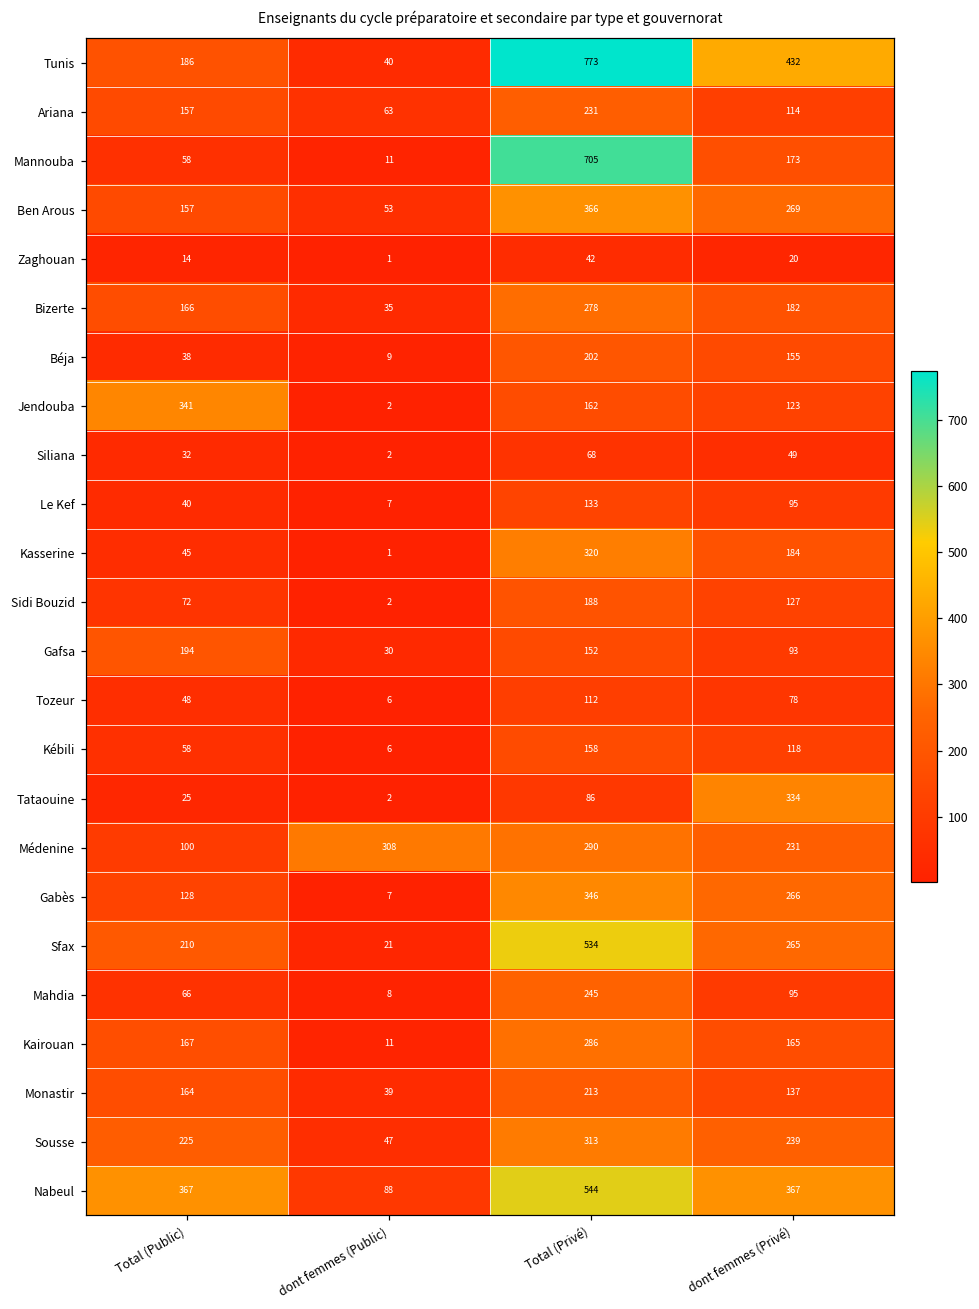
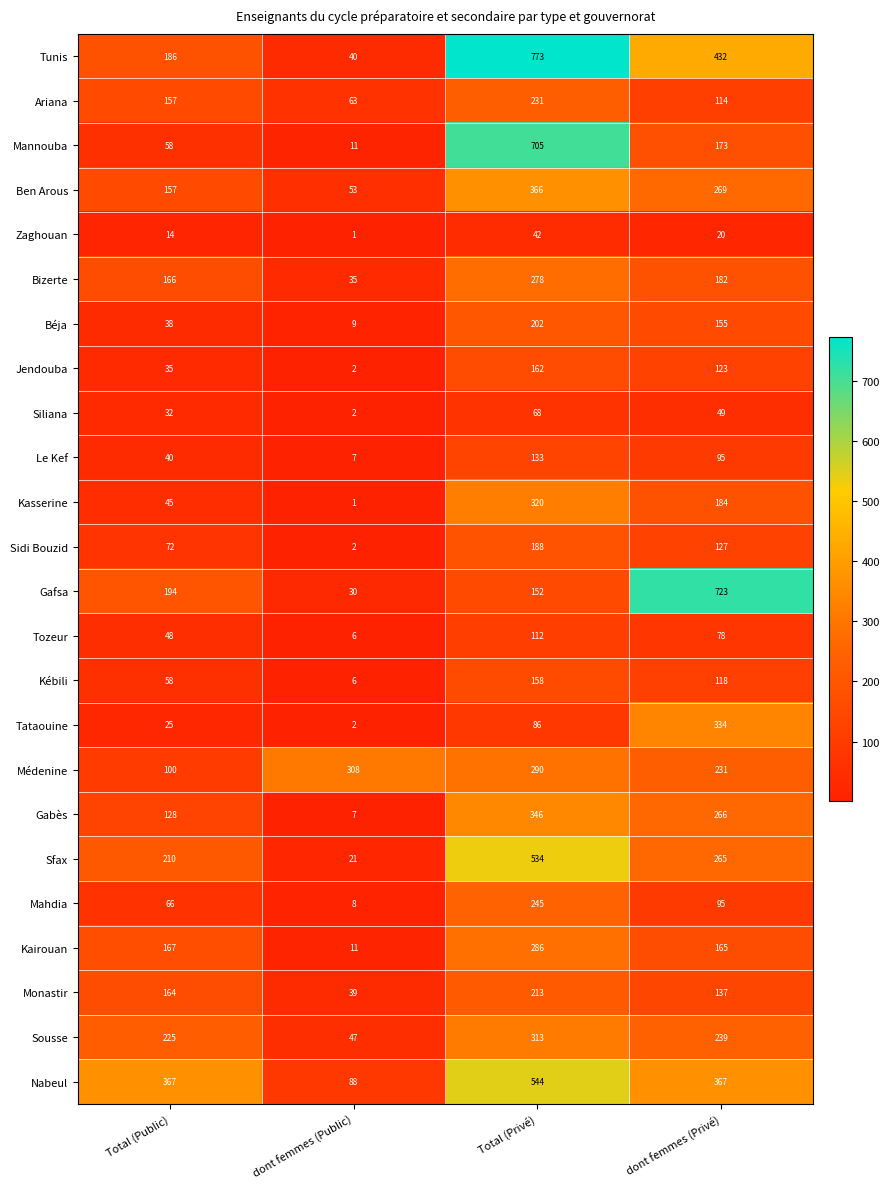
  {
    "Tunis": {
      "Total (Public)": 186,
      "dont femmes (Public)": 40,
      "Total (Privé)": 773,
      "dont femmes (Privé)": 432
    },
    "Ariana": {
      "Total (Public)": 157,
      "dont femmes (Public)": 63,
      "Total (Privé)": 231,
      "dont femmes (Privé)": 114
    },
    "Mannouba": {
      "Total (Public)": 58,
      "dont femmes (Public)": 11,
      "Total (Privé)": 705,
      "dont femmes (Privé)": 173
    },
    "Ben Arous": {
      "Total (Public)": 157,
      "dont femmes (Public)": 53,
      "Total (Privé)": 366,
      "dont femmes (Privé)": 269
    },
    "Zaghouan": {
      "Total (Public)": 14,
      "dont femmes (Public)": 1,
      "Total (Privé)": 42,
      "dont femmes (Privé)": 20
    },
    "Bizerte": {
      "Total (Public)": 166,
      "dont femmes (Public)": 35,
      "Total (Privé)": 278,
      "dont femmes (Privé)": 182
    },
    "Béja": {
      "Total (Public)": 38,
      "dont femmes (Public)": 9,
      "Total (Privé)": 202,
      "dont femmes (Privé)": 155
    },
    "Jendouba": {
-     "Total (Public)": 341,
+     "Total (Public)": 35,
      "dont femmes (Public)": 2,
      "Total (Privé)": 162,
      "dont femmes (Privé)": 123
    },
    "Siliana": {
      "Total (Public)": 32,
      "dont femmes (Public)": 2,
      "Total (Privé)": 68,
      "dont femmes (Privé)": 49
    },
    "Le Kef": {
      "Total (Public)": 40,
      "dont femmes (Public)": 7,
      "Total (Privé)": 133,
      "dont femmes (Privé)": 95
    },
    "Kasserine": {
      "Total (Public)": 45,
      "dont femmes (Public)": 1,
      "Total (Privé)": 320,
      "dont femmes (Privé)": 184
    },
    "Sidi Bouzid": {
      "Total (Public)": 72,
      "dont femmes (Public)": 2,
      "Total (Privé)": 188,
      "dont femmes (Privé)": 127
    },
    "Gafsa": {
      "Total (Public)": 194,
      "dont femmes (Public)": 30,
      "Total (Privé)": 152,
-     "dont femmes (Privé)": 93
+     "dont femmes (Privé)": 723
    },
    "Tozeur": {
      "Total (Public)": 48,
      "dont femmes (Public)": 6,
      "Total (Privé)": 112,
      "dont femmes (Privé)": 78
    },
    "Kébili": {
      "Total (Public)": 58,
      "dont femmes (Public)": 6,
      "Total (Privé)": 158,
      "dont femmes (Privé)": 118
    },
    "Tataouine": {
      "Total (Public)": 25,
      "dont femmes (Public)": 2,
      "Total (Privé)": 86,
      "dont femmes (Privé)": 334
    },
    "Médenine": {
      "Total (Public)": 100,
      "dont femmes (Public)": 308,
      "Total (Privé)": 290,
      "dont femmes (Privé)": 231
    },
    "Gabès": {
      "Total (Public)": 128,
      "dont femmes (Public)": 7,
      "Total (Privé)": 346,
      "dont femmes (Privé)": 266
    },
    "Sfax": {
      "Total (Public)": 210,
      "dont femmes (Public)": 21,
      "Total (Privé)": 534,
      "dont femmes (Privé)": 265
    },
    "Mahdia": {
      "Total (Public)": 66,
      "dont femmes (Public)": 8,
      "Total (Privé)": 245,
      "dont femmes (Privé)": 95
    },
    "Kairouan": {
      "Total (Public)": 167,
      "dont femmes (Public)": 11,
      "Total (Privé)": 286,
      "dont femmes (Privé)": 165
    },
    "Monastir": {
      "Total (Public)": 164,
      "dont femmes (Public)": 39,
      "Total (Privé)": 213,
      "dont femmes (Privé)": 137
    },
    "Sousse": {
      "Total (Public)": 225,
      "dont femmes (Public)": 47,
      "Total (Privé)": 313,
      "dont femmes (Privé)": 239
    },
    "Nabeul": {
      "Total (Public)": 367,
      "dont femmes (Public)": 88,
      "Total (Privé)": 544,
      "dont femmes (Privé)": 367
    }
  }
